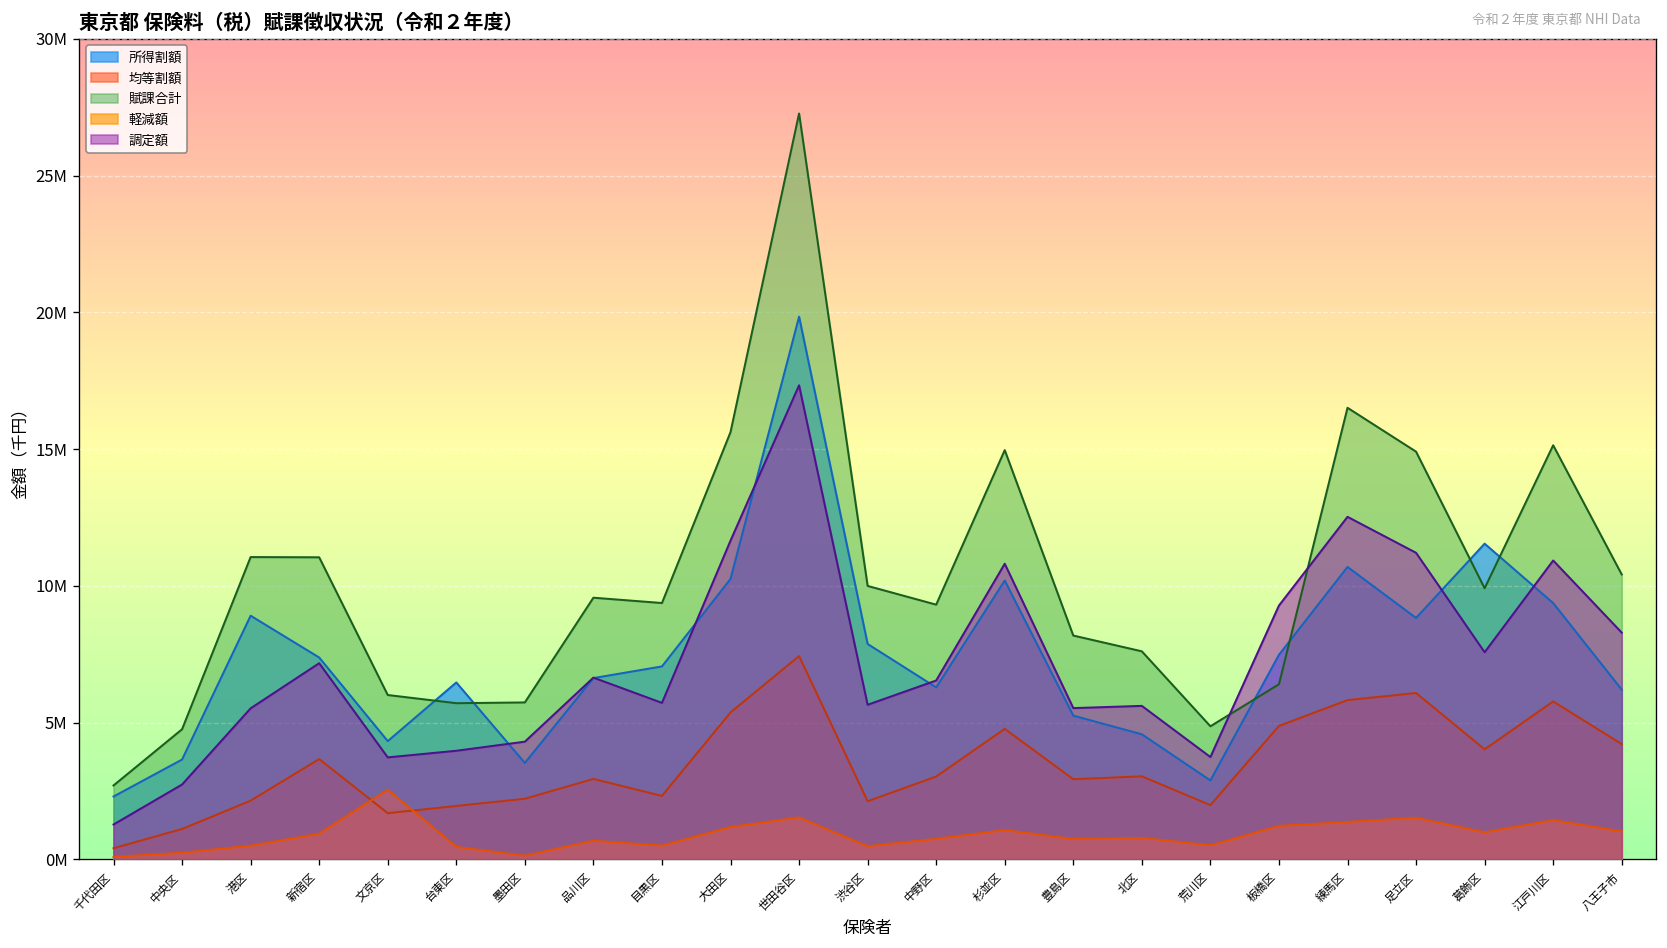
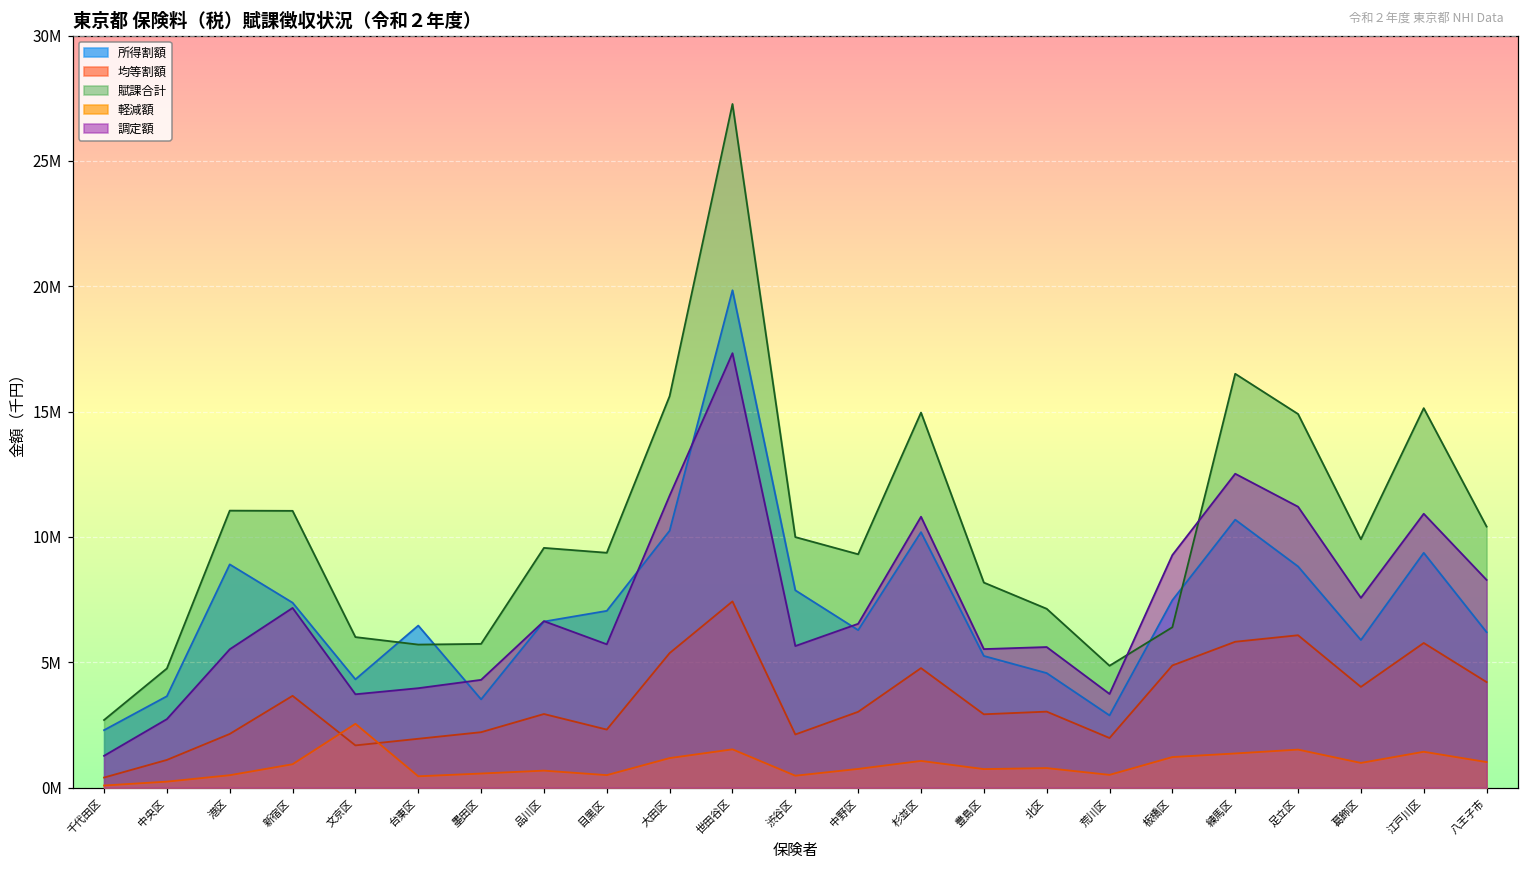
  {
    "所得割額": {
      "千代田区": 2300000,
      "中央区": 3600000,
      "港区": 8900000,
      "新宿区": 7400000,
      "文京区": 4300000,
      "台東区": 6500000,
      "墨田区": 3500000,
      "目黒区": 7100000,
      "大田区": 10300000,
      "世田谷区": 19800000,
      "渋谷区": 7900000,
      "中野区": 6300000,
      "杉並区": 10200000,
      "豊島区": 5300000,
      "北区": 4600000,
      "荒川区": 2900000,
      "板橋区": 7500000,
      "練馬区": 10700000,
      "足立区": 8800000,
-     "葛飾区": 11500000,
+     "葛飾区": 5900000,
      "江戸川区": 9400000,
      "八王子市": 6200000
    },
    "均等割額": {
      "千代田区": 400000,
      "中央区": 1100000,
      "港区": 2100000,
      "新宿区": 3700000,
      "文京区": 1700000,
      "台東区": 2000000,
      "墨田区": 2200000,
      "品川区": 2900000,
      "目黒区": 2300000,
      "大田区": 5400000,
      "世田谷区": 7400000,
      "渋谷区": 2100000,
      "中野区": 3000000,
      "杉並区": 4800000,
      "豊島区": 2900000,
      "北区": 3000000,
      "荒川区": 2000000,
      "板橋区": 4900000,
      "練馬区": 5800000,
      "足立区": 6100000,
      "葛飾区": 4000000,
      "江戸川区": 5800000,
      "八王子市": 4200000
    },
    "賦課合計": {
      "千代田区": 2700000,
      "中央区": 4800000,
      "港区": 11100000,
      "新宿区": 11000000,
      "文京区": 6000000,
      "台東区": 5700000,
      "墨田区": 5700000,
      "品川区": 9600000,
      "目黒区": 9400000,
      "大田区": 15600000,
      "世田谷区": 27300000,
      "渋谷区": 10000000,
      "中野区": 9300000,
      "杉並区": 15000000,
      "豊島区": 8200000,
-     "北区": 7600000,
+     "北区": 7100000,
      "荒川区": 4900000,
      "板橋区": 6400000,
      "練馬区": 16500000,
      "足立区": 14900000,
      "葛飾区": 9900000,
      "江戸川区": 15100000,
      "八王子市": 10400000
    },
    "軽減額": {
      "千代田区": 100000,
      "中央区": 200000,
      "港区": 500000,
      "新宿区": 900000,
      "文京区": 2500000,
      "台東区": 500000,
-     "墨田区": 100000,
+     "墨田区": 600000,
      "品川区": 700000,
      "目黒区": 500000,
      "大田区": 1200000,
      "世田谷区": 1500000,
      "渋谷区": 500000,
      "中野区": 700000,
      "杉並区": 1100000,
      "豊島区": 700000,
      "北区": 800000,
      "荒川区": 500000,
      "板橋区": 1200000,
      "練馬区": 1400000,
      "足立区": 1500000,
      "葛飾区": 1000000,
      "江戸川区": 1400000,
      "八王子市": 1000000
    },
    "調定額": {
      "千代田区": 1300000,
      "中央区": 2700000,
      "港区": 5500000,
      "新宿区": 7200000,
      "文京区": 3700000,
      "台東区": 4000000,
      "墨田区": 4300000,
      "目黒区": 5700000,
      "大田区": 11700000,
      "世田谷区": 17300000,
      "渋谷区": 5600000,
      "中野区": 6500000,
      "杉並区": 10800000,
      "豊島区": 5500000,
      "北区": 5600000,
      "荒川区": 3700000,
      "板橋区": 9300000,
      "練馬区": 12500000,
      "足立区": 11200000,
      "葛飾区": 7600000,
      "江戸川区": 10900000,
      "八王子市": 8300000
    }
  }
